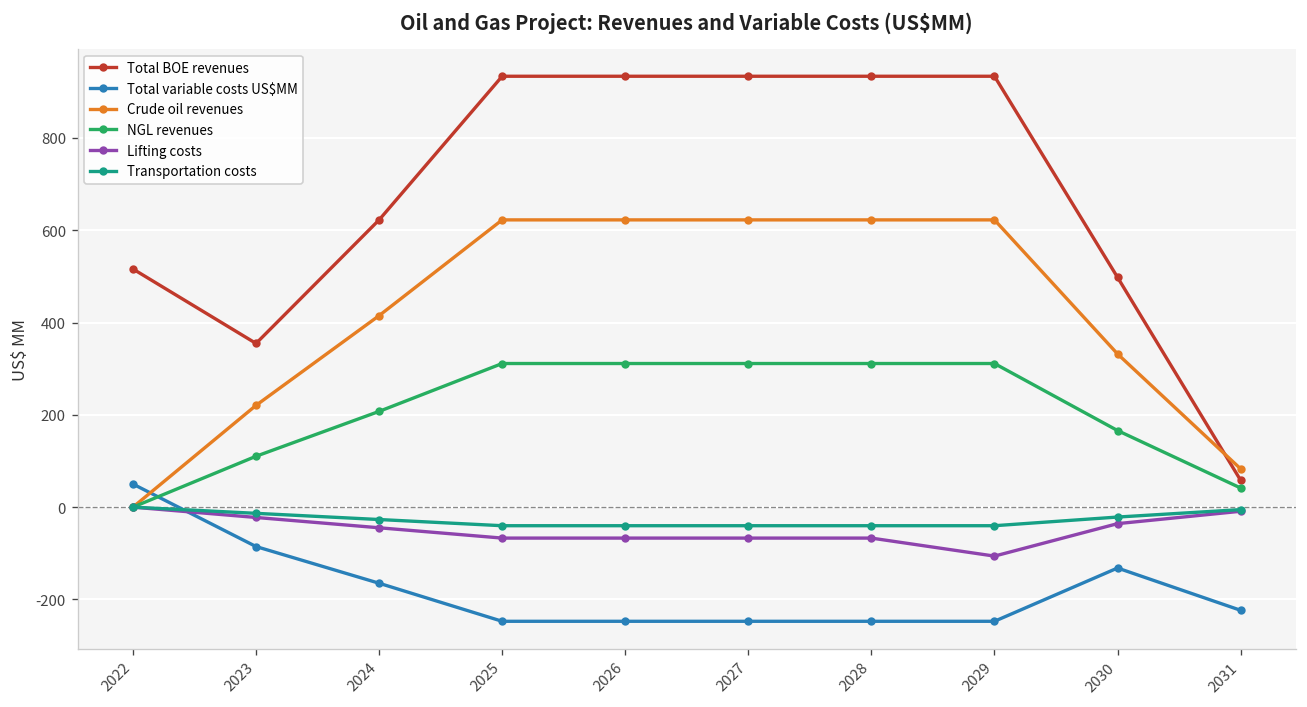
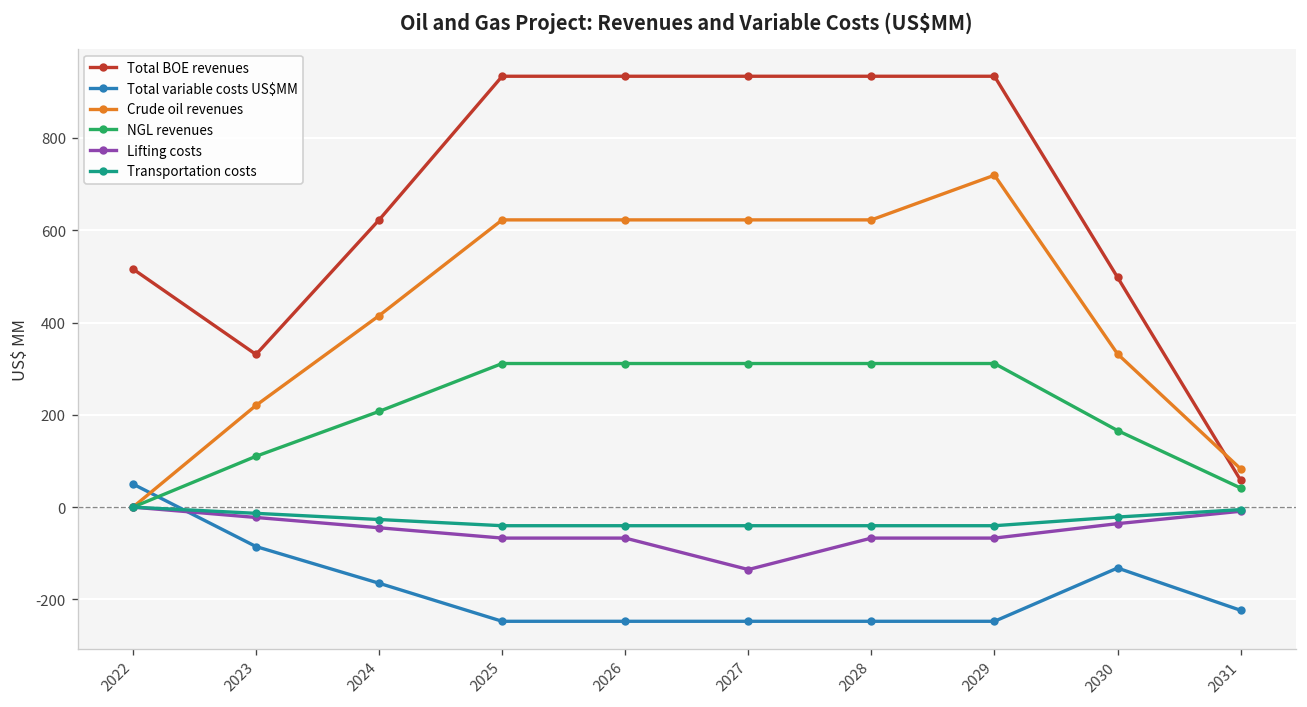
  {
    "Total BOE revenues": {
      "2022": 520,
-     "2023": 350,
+     "2023": 330,
      "2024": 620,
      "2025": 930,
      "2026": 930,
      "2027": 930,
      "2028": 930,
      "2029": 930,
      "2030": 500,
      "2031": 60
    },
    "Total variable costs US$MM": {
      "2022": 50,
      "2023": -90,
      "2024": -160,
      "2025": -250,
      "2026": -250,
      "2027": -250,
      "2028": -250,
      "2029": -250,
      "2030": -130,
      "2031": -220
    },
    "Crude oil revenues": {
      "2023": 220,
      "2024": 410,
      "2025": 620,
      "2026": 620,
      "2027": 620,
      "2028": 620,
-     "2029": 620,
+     "2029": 720,
      "2030": 330,
      "2031": 80
    },
    "Lifting costs": {
      "2023": -20,
      "2024": -40,
      "2025": -70,
      "2026": -70,
-     "2027": -70,
+     "2027": -140,
      "2028": -70,
-     "2029": -110,
+     "2029": -70,
      "2030": -40
    }
  }
